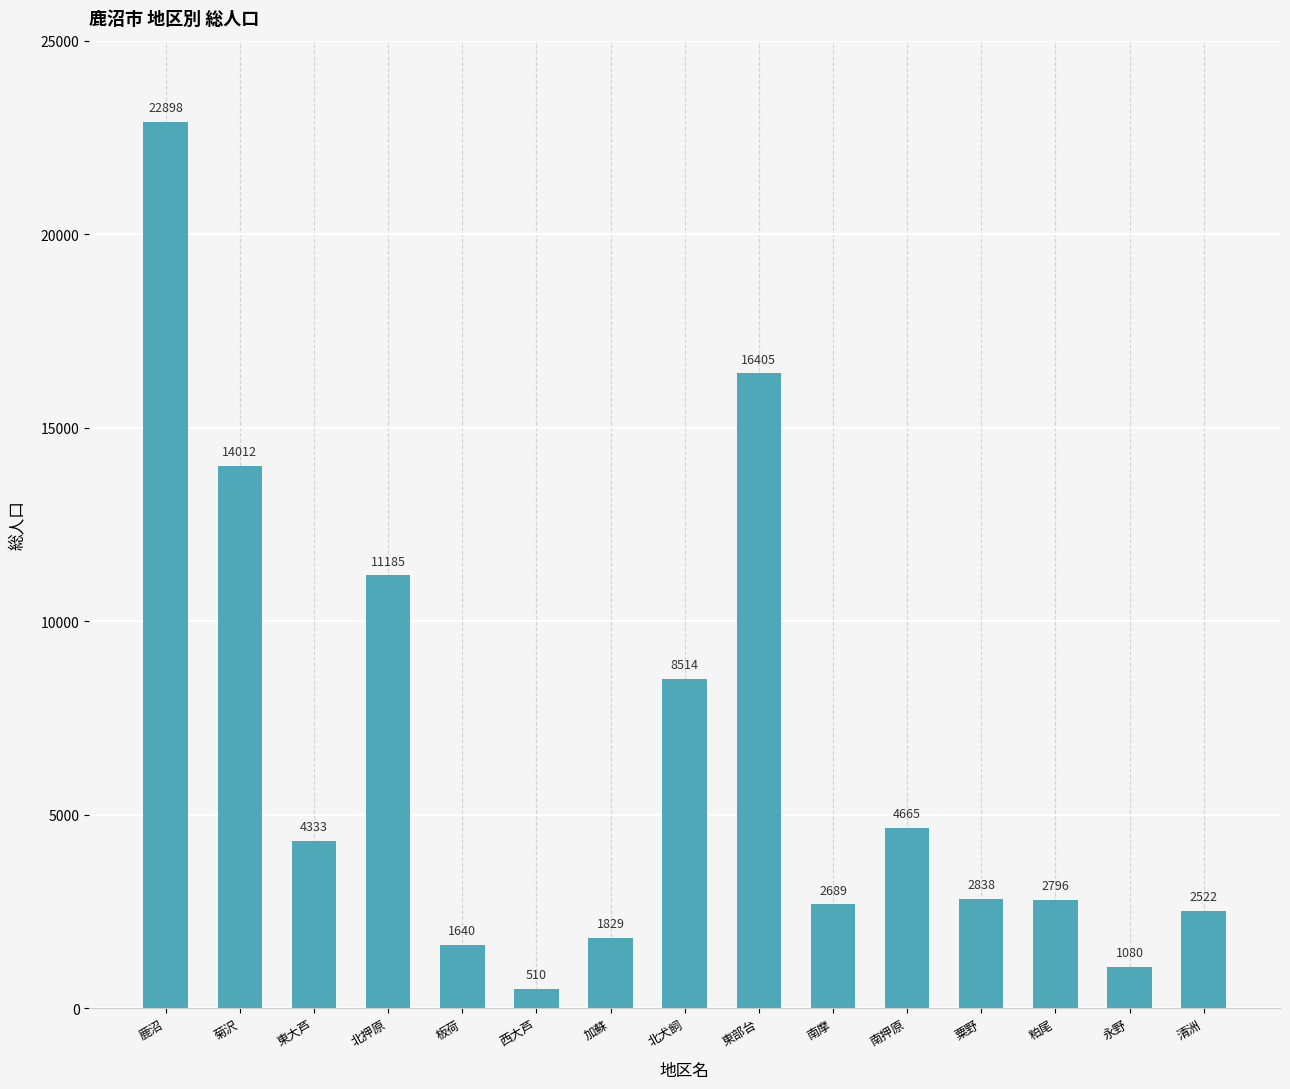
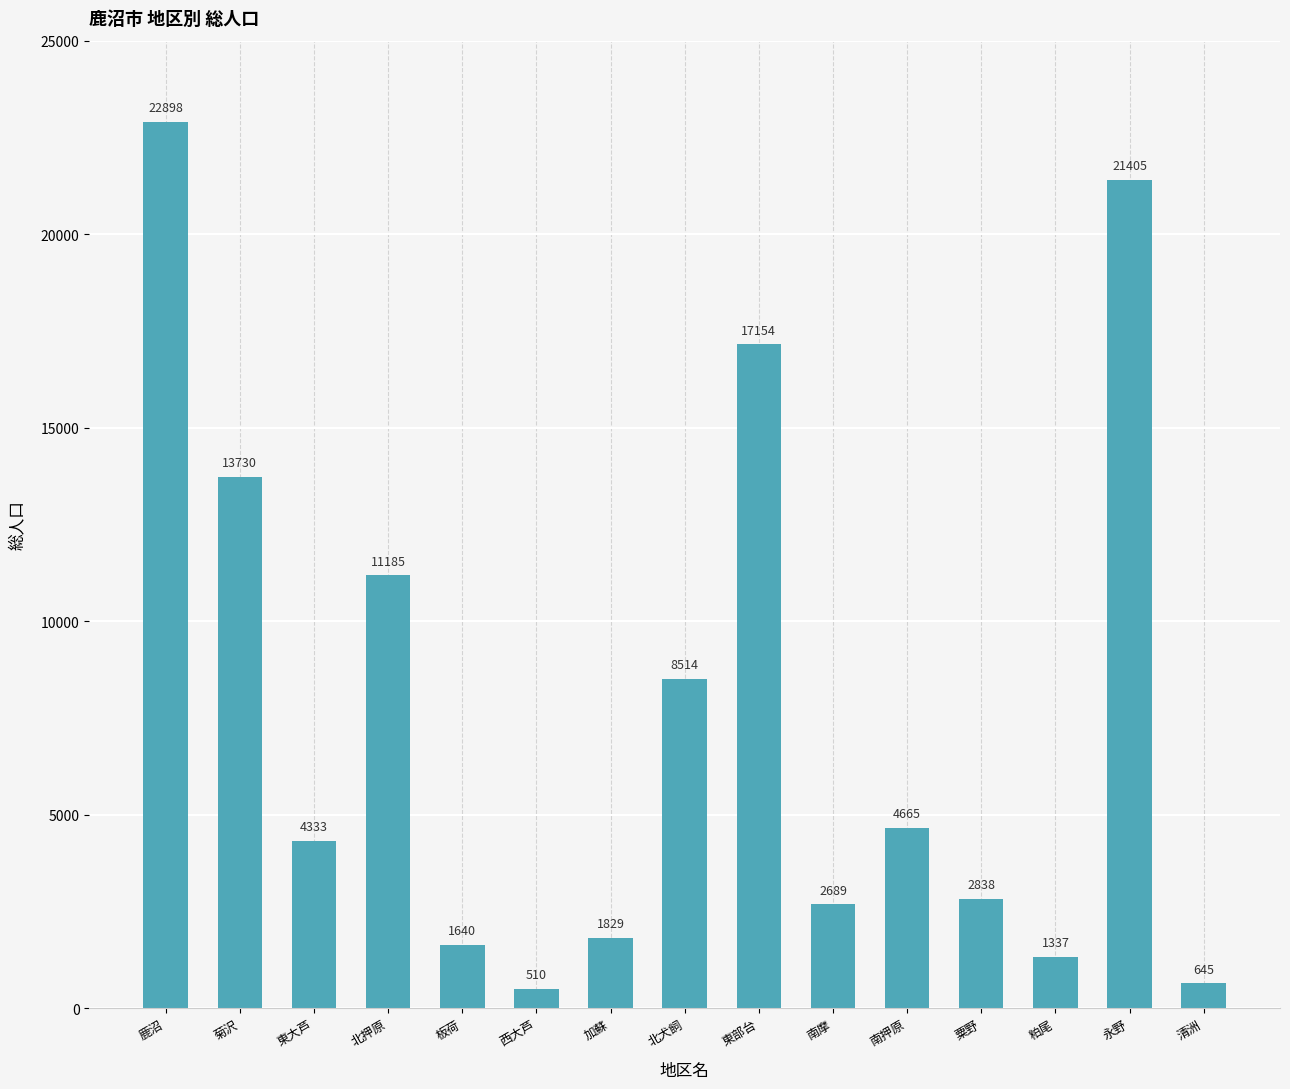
  {
    "鹿沼": 22898,
-   "菊沢": 14012,
+   "菊沢": 13730,
    "東大芦": 4333,
    "北押原": 11185,
    "板荷": 1640,
    "西大芦": 510,
    "加蘇": 1829,
    "北犬飼": 8514,
-   "東部台": 16405,
+   "東部台": 17154,
    "南摩": 2689,
    "南押原": 4665,
    "粟野": 2838,
-   "粕尾": 2796,
-   "永野": 1080,
-   "清洲": 2522
+   "粕尾": 1337,
+   "永野": 21405,
+   "清洲": 645
  }
